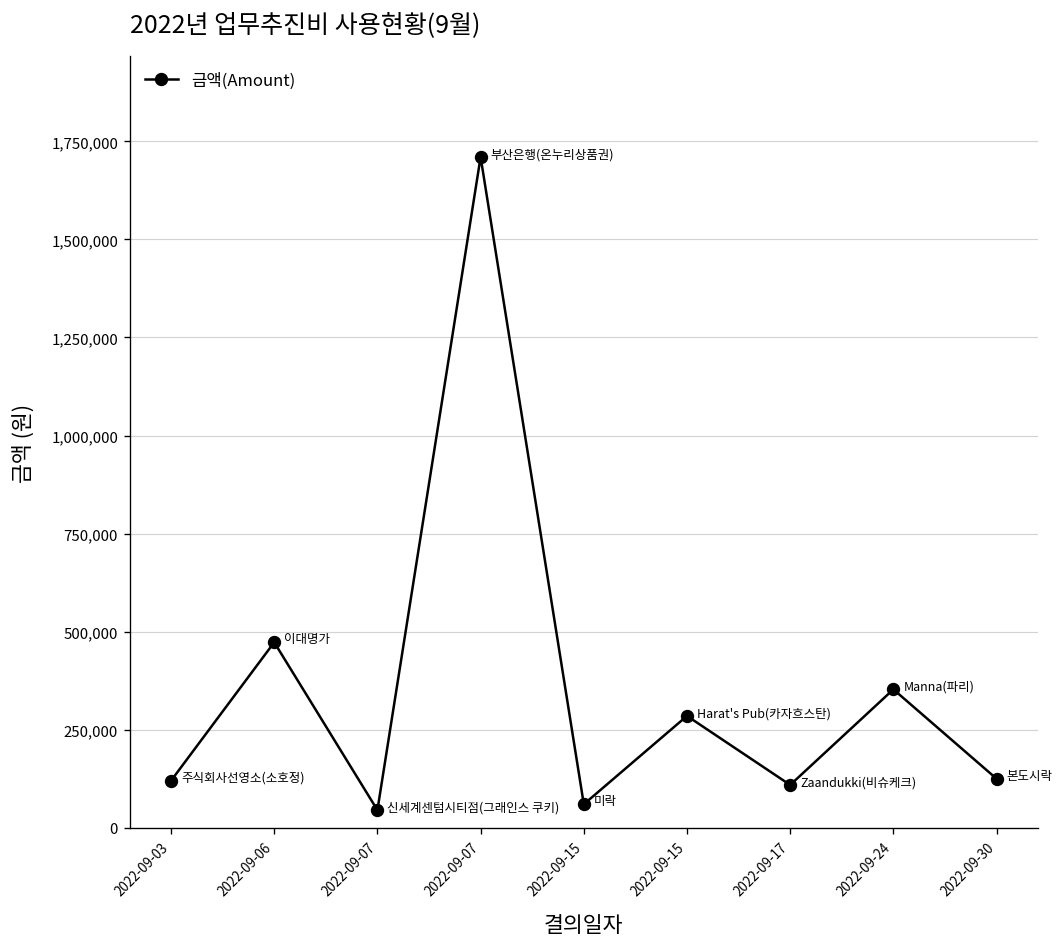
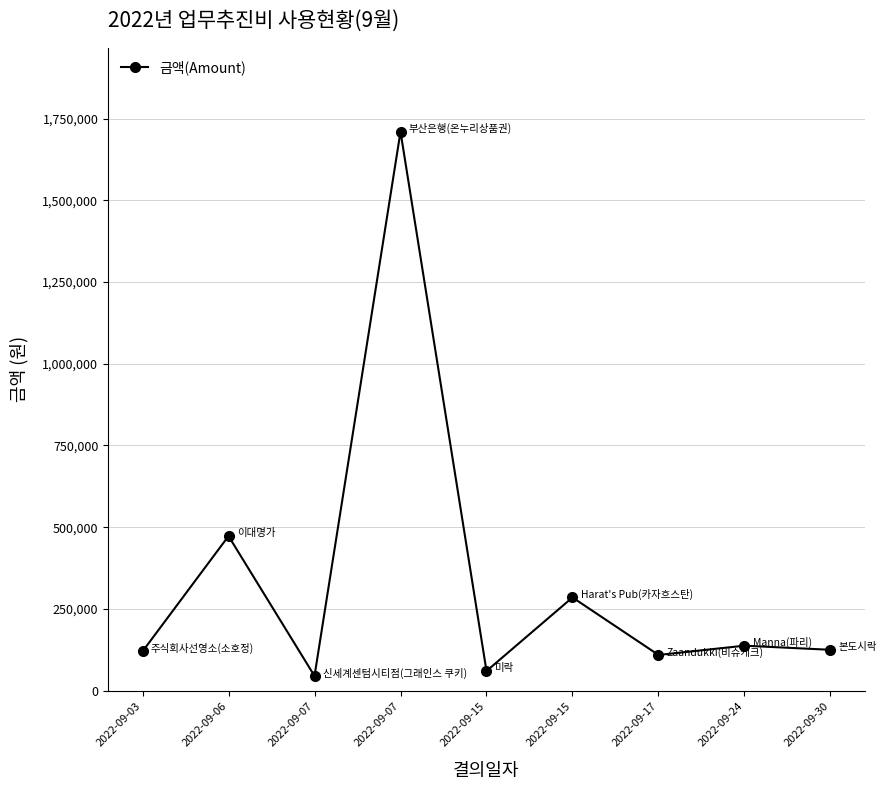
  {
    "2022-09-03": "120,000",
    "2022-09-06": "470,000",
    "2022-09-17": "110,000",
-   "2022-09-24": "350,000",
+   "2022-09-24": "140,000",
    "2022-09-30": "130,000"
  }
